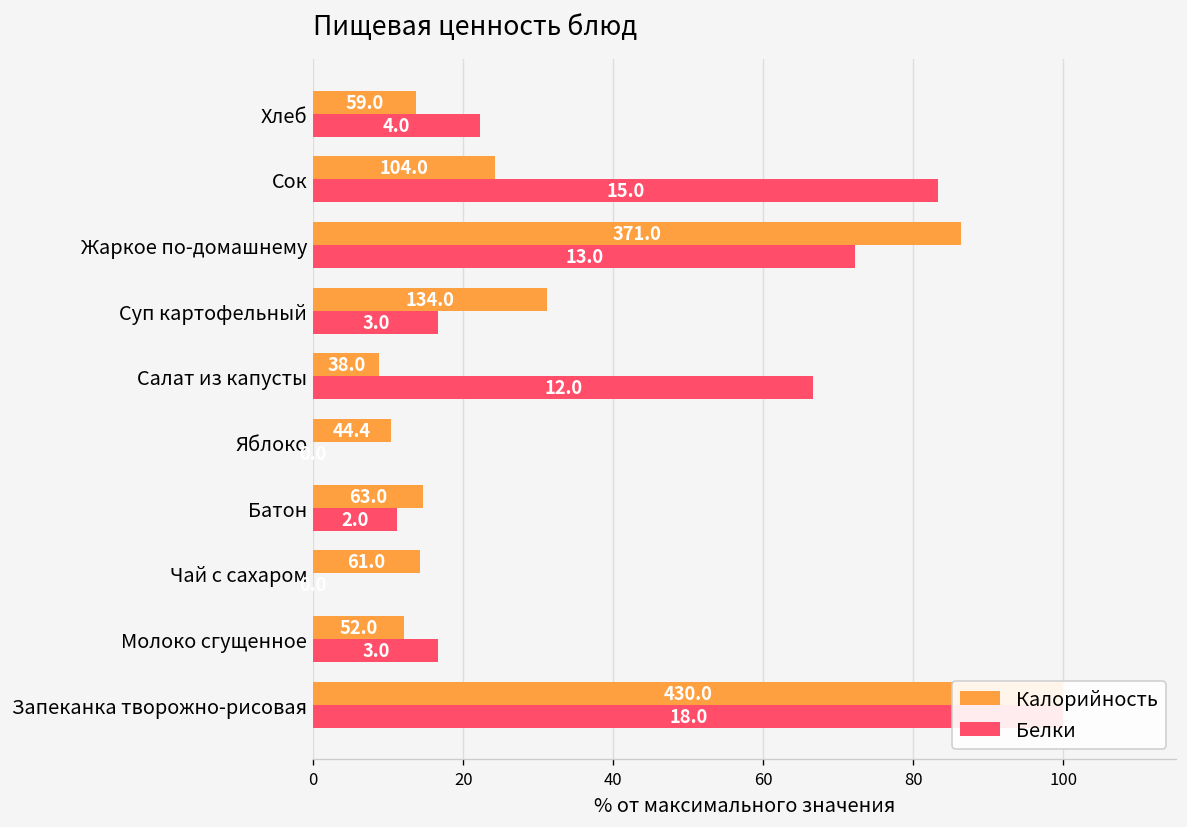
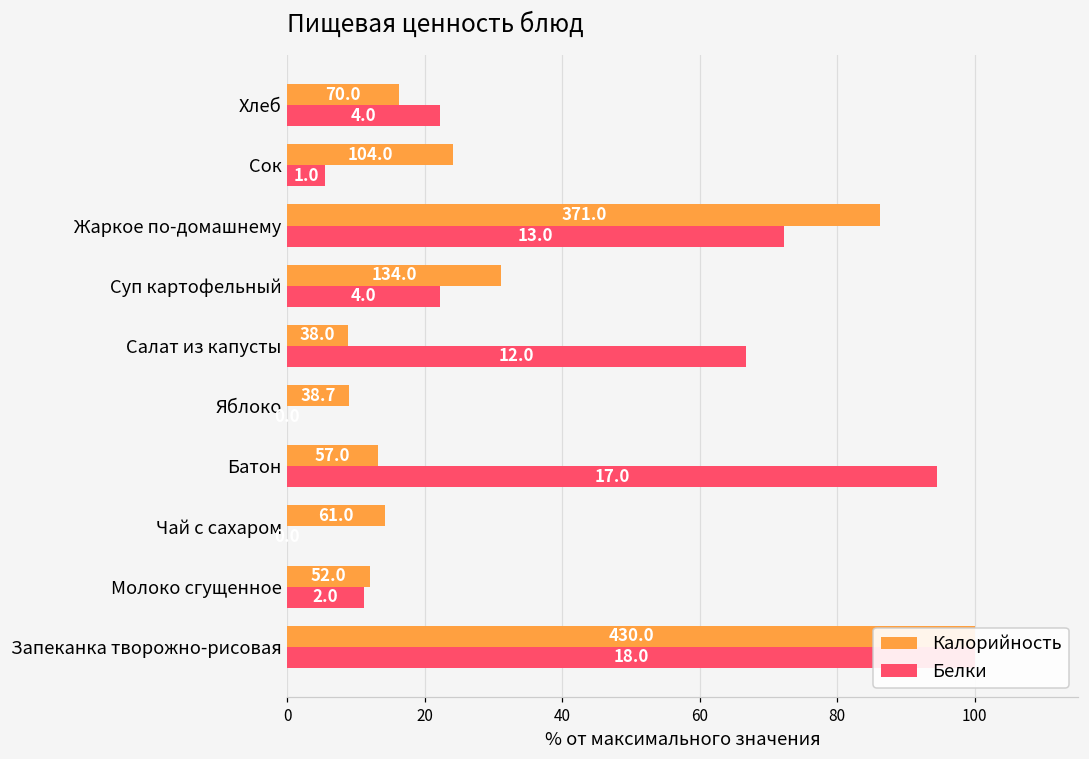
  {
    "Калорийность": {
-     "Хлеб": 59.0,
-     "Яблоко": 44.4,
-     "Батон": 63.0
+     "Хлеб": 70.0,
+     "Яблоко": 38.7,
+     "Батон": 57.0
    },
    "Белки": {
-     "Сок": 15.0,
-     "Суп картофельный": 3.0,
-     "Батон": 2.0,
-     "Молоко сгущенное": 3.0
+     "Сок": 1.0,
+     "Суп картофельный": 4.0,
+     "Батон": 17.0,
+     "Молоко сгущенное": 2.0
    }
  }
